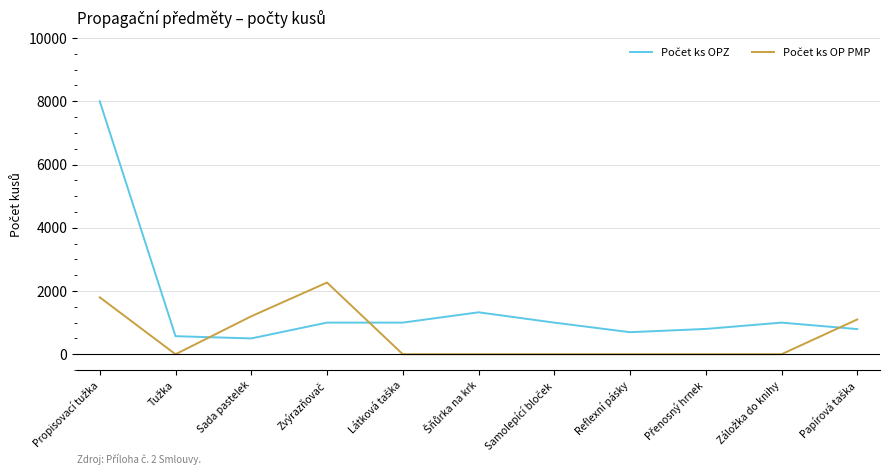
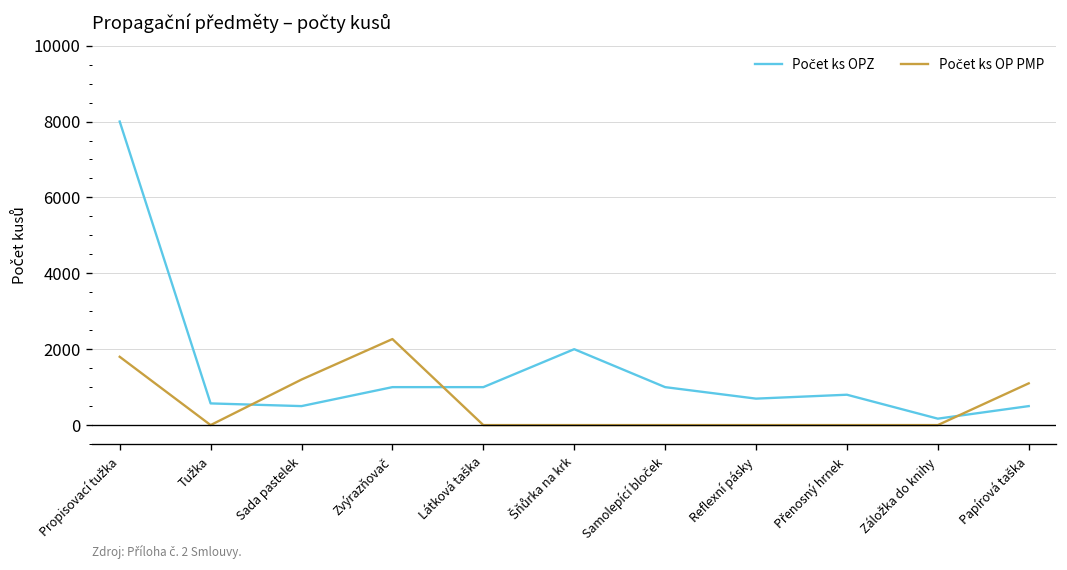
  {
    "Počet ks OPZ": {
      "Propisovací tužka": 8000,
      "Tužka": 600,
      "Sada pastelek": 500,
      "Zvýrazňovač": 1000,
      "Látková taška": 1000,
-     "Šňůrka na krk": 1300,
+     "Šňůrka na krk": 2000,
      "Samolepící bloček": 1000,
      "Reflexní pásky": 700,
      "Přenosný hrnek": 800,
-     "Záložka do knihy": 1000,
-     "Papírová taška": 800
+     "Záložka do knihy": 200,
+     "Papírová taška": 500
    },
    "Počet ks OP PMP": {
      "Propisovací tužka": 1800,
      "Tužka": 0,
      "Sada pastelek": 1200,
      "Zvýrazňovač": 2300,
      "Látková taška": 0,
      "Šňůrka na krk": 0,
      "Samolepící bloček": 0,
      "Reflexní pásky": 0,
      "Přenosný hrnek": 0,
      "Záložka do knihy": 0,
      "Papírová taška": 1100
    }
  }
